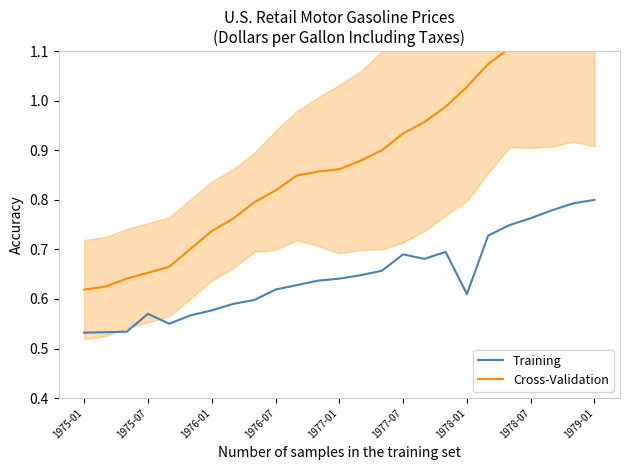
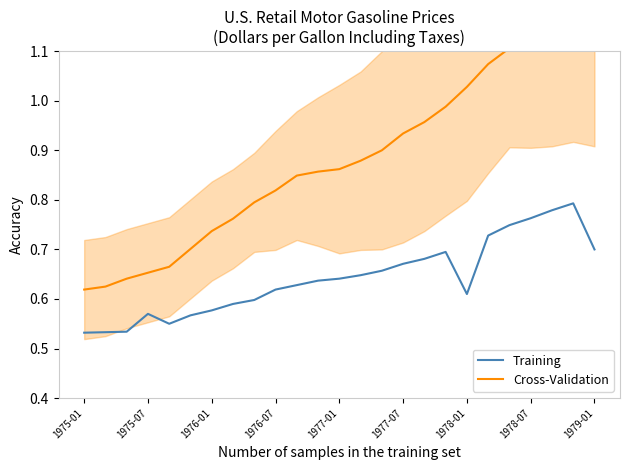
  {
    "Training": {
      "1975-01": 0.53,
      "1975-07": 0.57,
      "1976-01": 0.58,
      "1976-07": 0.62,
      "1977-01": 0.64,
-     "1977-07": 0.69,
+     "1977-07": 0.67,
      "1978-01": 0.61,
      "1978-07": 0.76,
-     "1979-01": 0.8
+     "1979-01": 0.7
    }
  }
